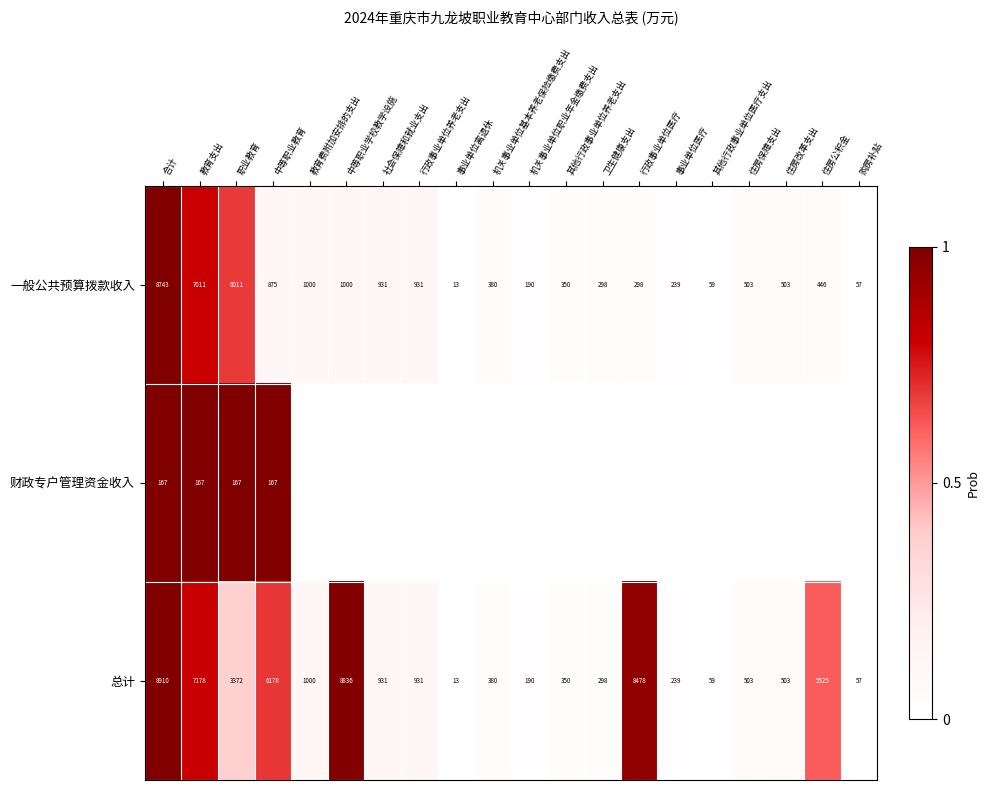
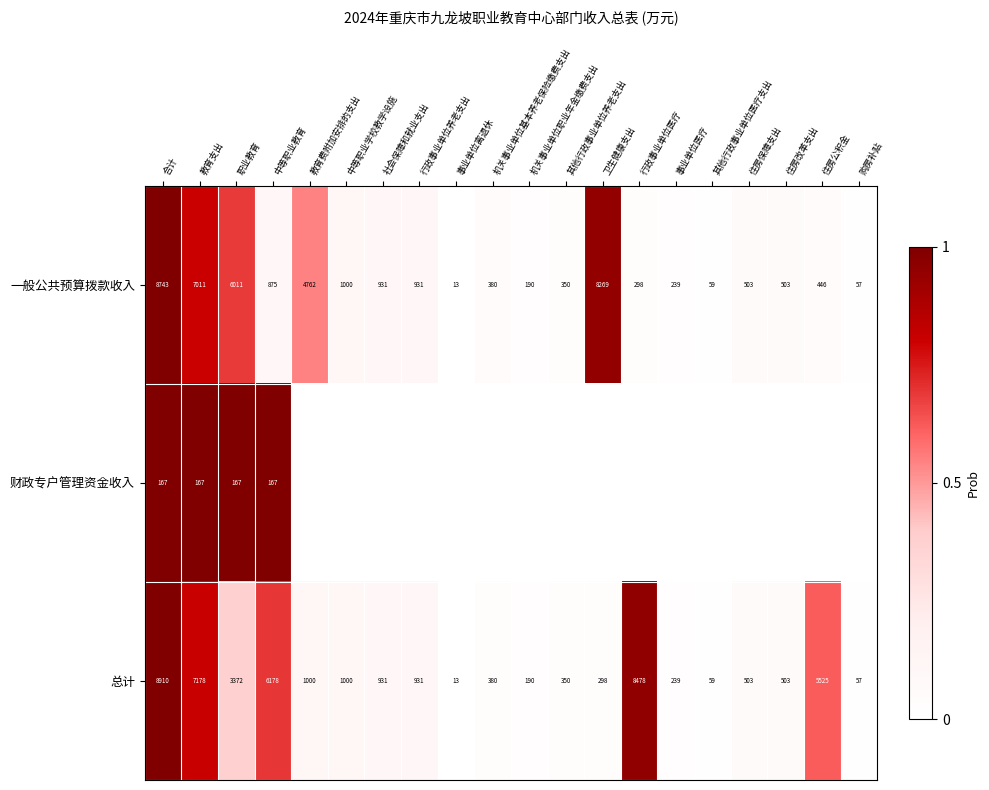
  {
    "一般公共预算拨款收入": {
      "合计": 8743,
      "教育支出": 7011,
      "职业教育": 6011,
      "中等职业教育": 875,
-     "教育费附加安排的支出": 1000,
+     "教育费附加安排的支出": 4762,
      "中等职业学校教学设施": 1000,
      "社会保障和就业支出": 931,
      "行政事业单位养老支出": 931,
      "事业单位离退休": 13,
      "机关事业单位基本养老保险缴费支出": 380,
      "机关事业单位职业年金缴费支出": 190,
      "其他行政事业单位养老支出": 350,
-     "卫生健康支出": 298,
+     "卫生健康支出": 8269,
      "行政事业单位医疗": 298,
      "事业单位医疗": 239,
      "其他行政事业单位医疗支出": 59,
      "住房保障支出": 503,
      "住房改革支出": 503,
      "住房公积金": 446,
      "购房补贴": 57
    },
    "财政专户管理资金收入": {
      "合计": 167,
      "教育支出": 167,
      "职业教育": 167,
      "中等职业教育": 167
    },
    "总计": {
      "合计": 8910,
      "教育支出": 7178,
      "职业教育": 3372,
      "中等职业教育": 6178,
      "教育费附加安排的支出": 1000,
-     "中等职业学校教学设施": 8836,
+     "中等职业学校教学设施": 1000,
      "社会保障和就业支出": 931,
      "行政事业单位养老支出": 931,
      "事业单位离退休": 13,
      "机关事业单位基本养老保险缴费支出": 380,
      "机关事业单位职业年金缴费支出": 190,
      "其他行政事业单位养老支出": 350,
      "卫生健康支出": 298,
      "行政事业单位医疗": 8478,
      "事业单位医疗": 239,
      "其他行政事业单位医疗支出": 59,
      "住房保障支出": 503,
      "住房改革支出": 503,
      "住房公积金": 5525,
      "购房补贴": 57
    }
  }
